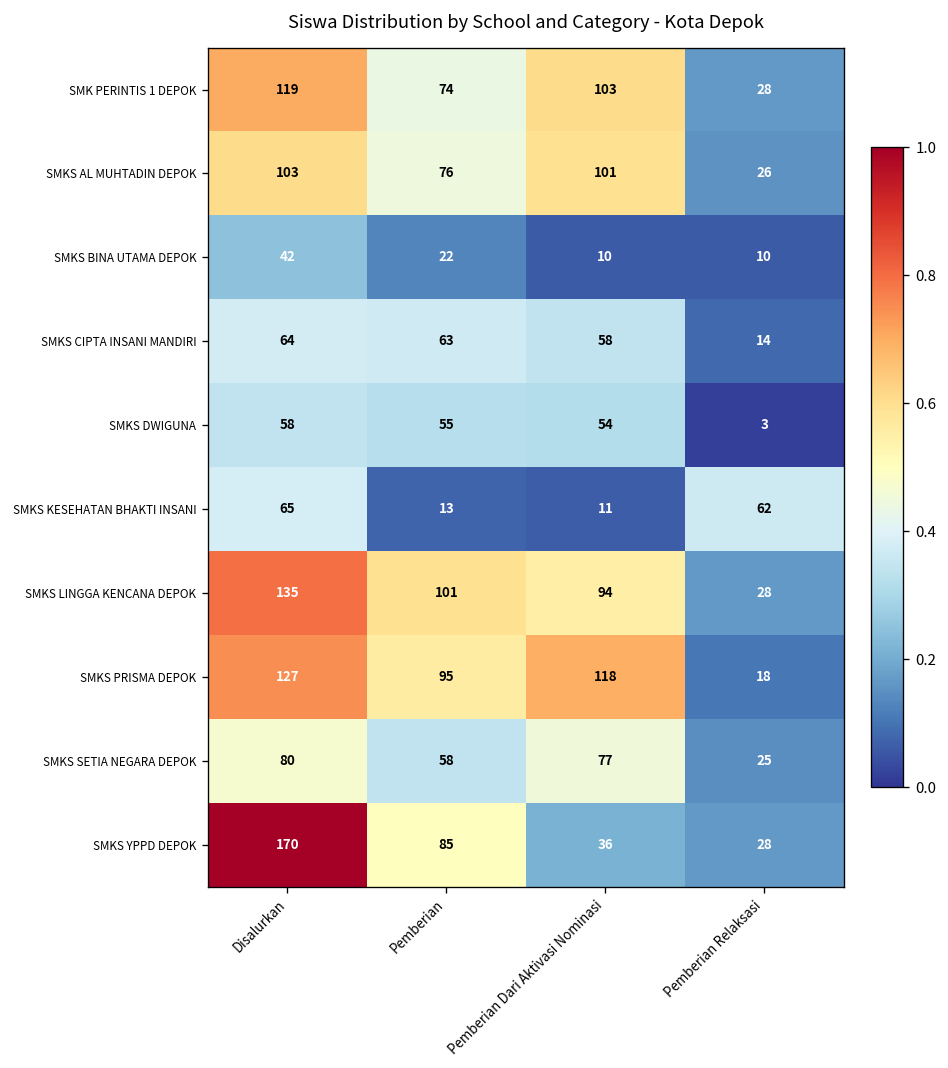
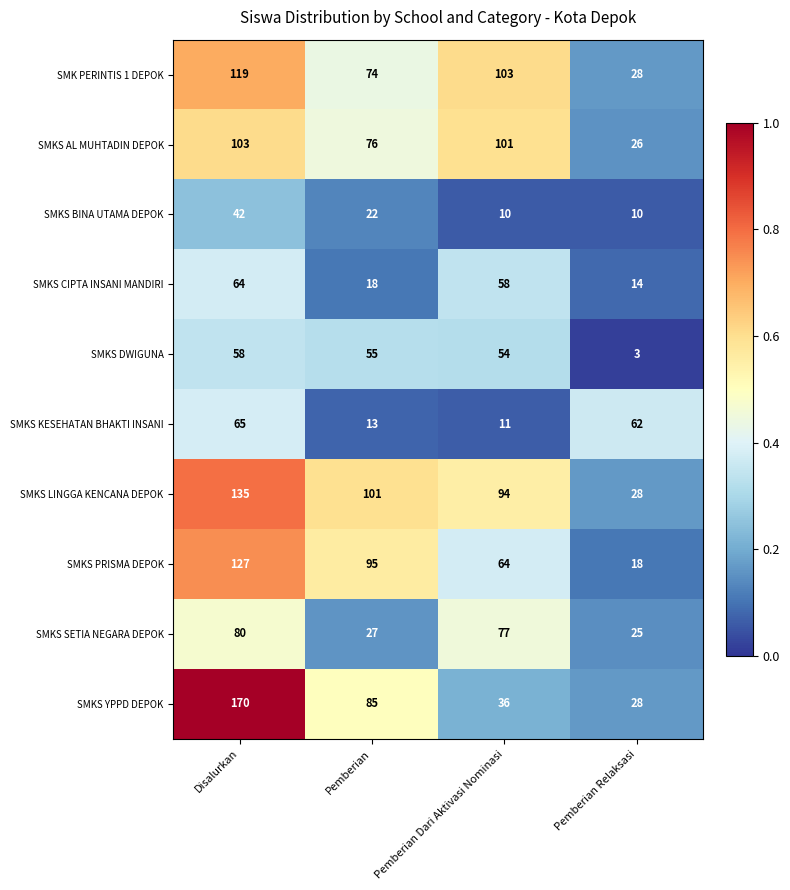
  {
    "SMK PERINTIS 1 DEPOK": {
      "Disalurkan": 119,
      "Pemberian": 74,
      "Pemberian Dari Aktivasi Nominasi": 103,
      "Pemberian Relaksasi": 28
    },
    "SMKS AL MUHTADIN DEPOK": {
      "Disalurkan": 103,
      "Pemberian": 76,
      "Pemberian Dari Aktivasi Nominasi": 101,
      "Pemberian Relaksasi": 26
    },
    "SMKS BINA UTAMA DEPOK": {
      "Disalurkan": 42,
      "Pemberian": 22,
      "Pemberian Dari Aktivasi Nominasi": 10,
      "Pemberian Relaksasi": 10
    },
    "SMKS CIPTA INSANI MANDIRI": {
      "Disalurkan": 64,
-     "Pemberian": 63,
+     "Pemberian": 18,
      "Pemberian Dari Aktivasi Nominasi": 58,
      "Pemberian Relaksasi": 14
    },
    "SMKS DWIGUNA": {
      "Disalurkan": 58,
      "Pemberian": 55,
      "Pemberian Dari Aktivasi Nominasi": 54,
      "Pemberian Relaksasi": 3
    },
    "SMKS KESEHATAN BHAKTI INSANI": {
      "Disalurkan": 65,
      "Pemberian": 13,
      "Pemberian Dari Aktivasi Nominasi": 11,
      "Pemberian Relaksasi": 62
    },
    "SMKS LINGGA KENCANA DEPOK": {
      "Disalurkan": 135,
      "Pemberian": 101,
      "Pemberian Dari Aktivasi Nominasi": 94,
      "Pemberian Relaksasi": 28
    },
    "SMKS PRISMA DEPOK": {
      "Disalurkan": 127,
      "Pemberian": 95,
-     "Pemberian Dari Aktivasi Nominasi": 118,
+     "Pemberian Dari Aktivasi Nominasi": 64,
      "Pemberian Relaksasi": 18
    },
    "SMKS SETIA NEGARA DEPOK": {
      "Disalurkan": 80,
-     "Pemberian": 58,
+     "Pemberian": 27,
      "Pemberian Dari Aktivasi Nominasi": 77,
      "Pemberian Relaksasi": 25
    },
    "SMKS YPPD DEPOK": {
      "Disalurkan": 170,
      "Pemberian": 85,
      "Pemberian Dari Aktivasi Nominasi": 36,
      "Pemberian Relaksasi": 28
    }
  }
